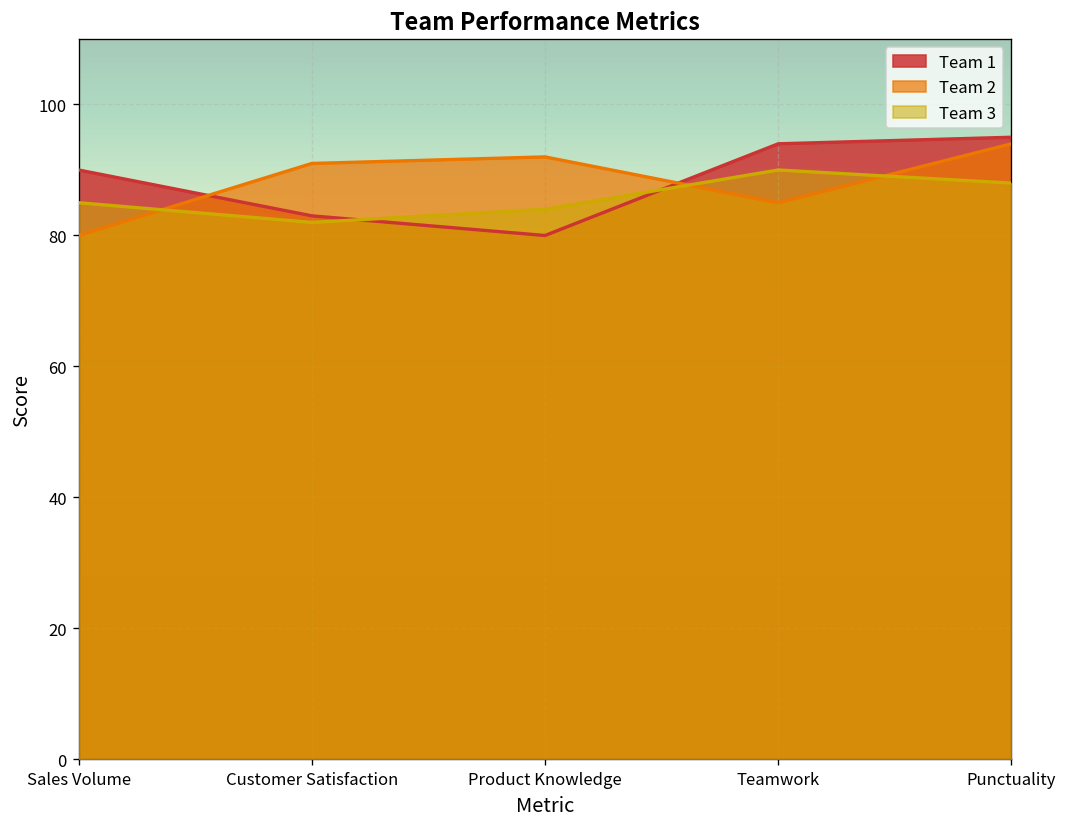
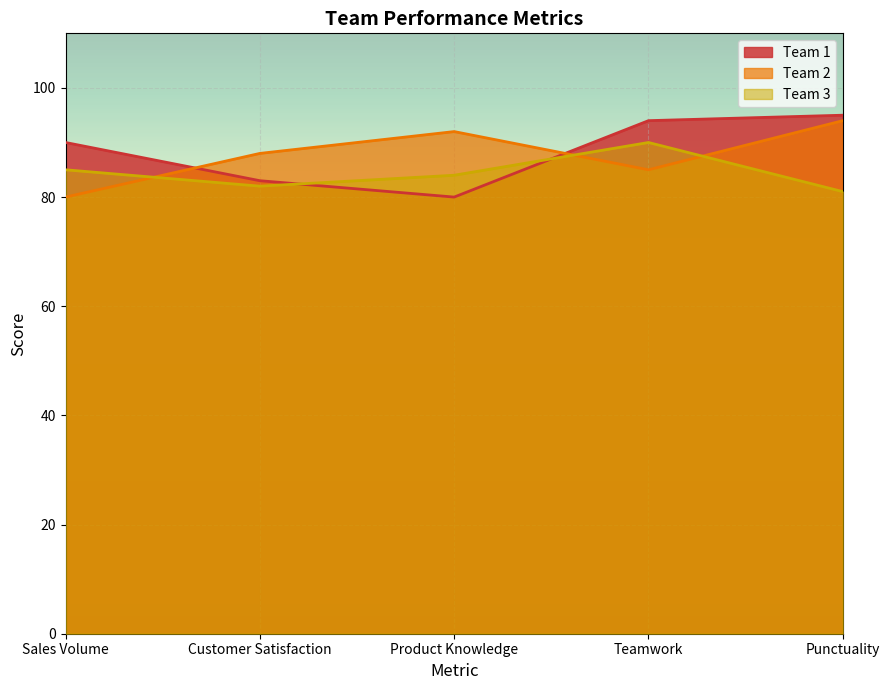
  {
    "Team 1": {
      "Sales Volume": 90,
      "Customer Satisfaction": 83,
      "Product Knowledge": 80,
      "Teamwork": 94,
      "Punctuality": 95
    },
    "Team 2": {
      "Sales Volume": 80,
-     "Customer Satisfaction": 91,
+     "Customer Satisfaction": 88,
      "Product Knowledge": 92,
      "Teamwork": 85,
      "Punctuality": 94
    },
    "Team 3": {
      "Sales Volume": 85,
      "Customer Satisfaction": 82,
      "Product Knowledge": 84,
      "Teamwork": 90,
-     "Punctuality": 88
+     "Punctuality": 81
    }
  }
